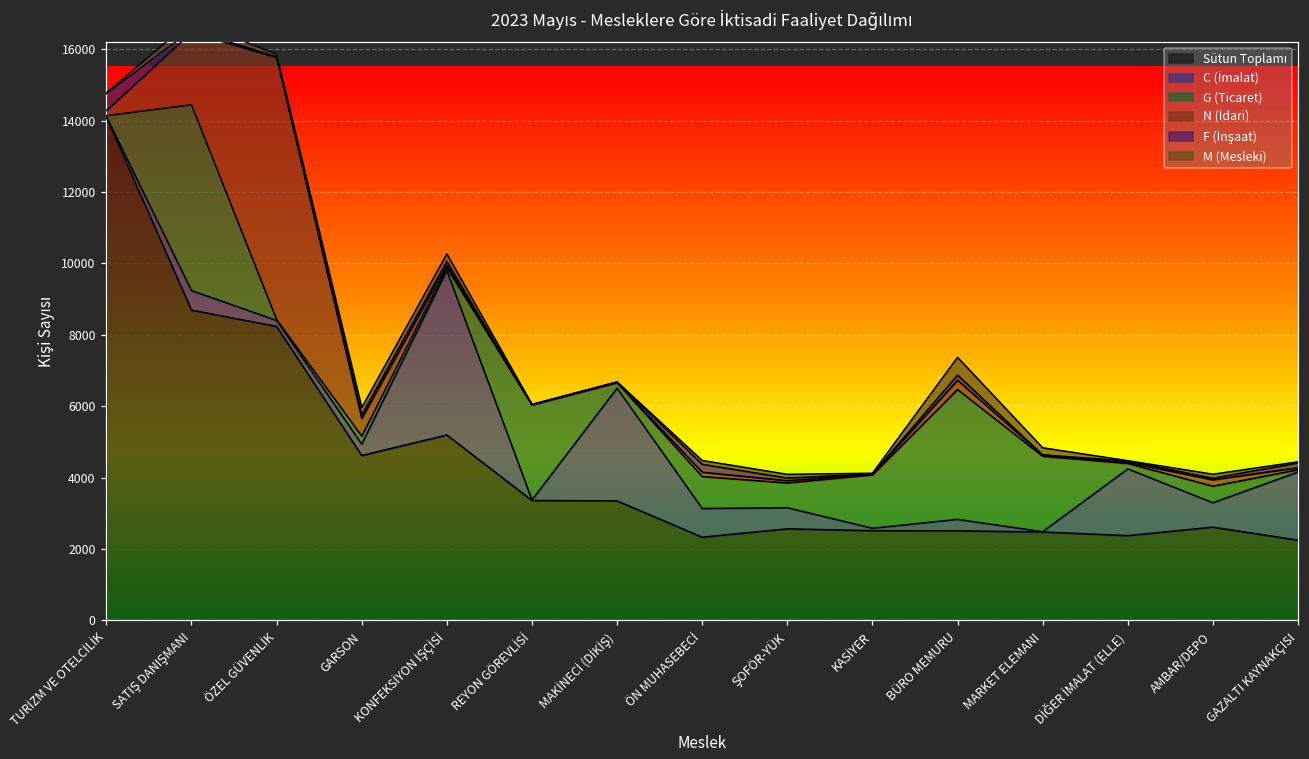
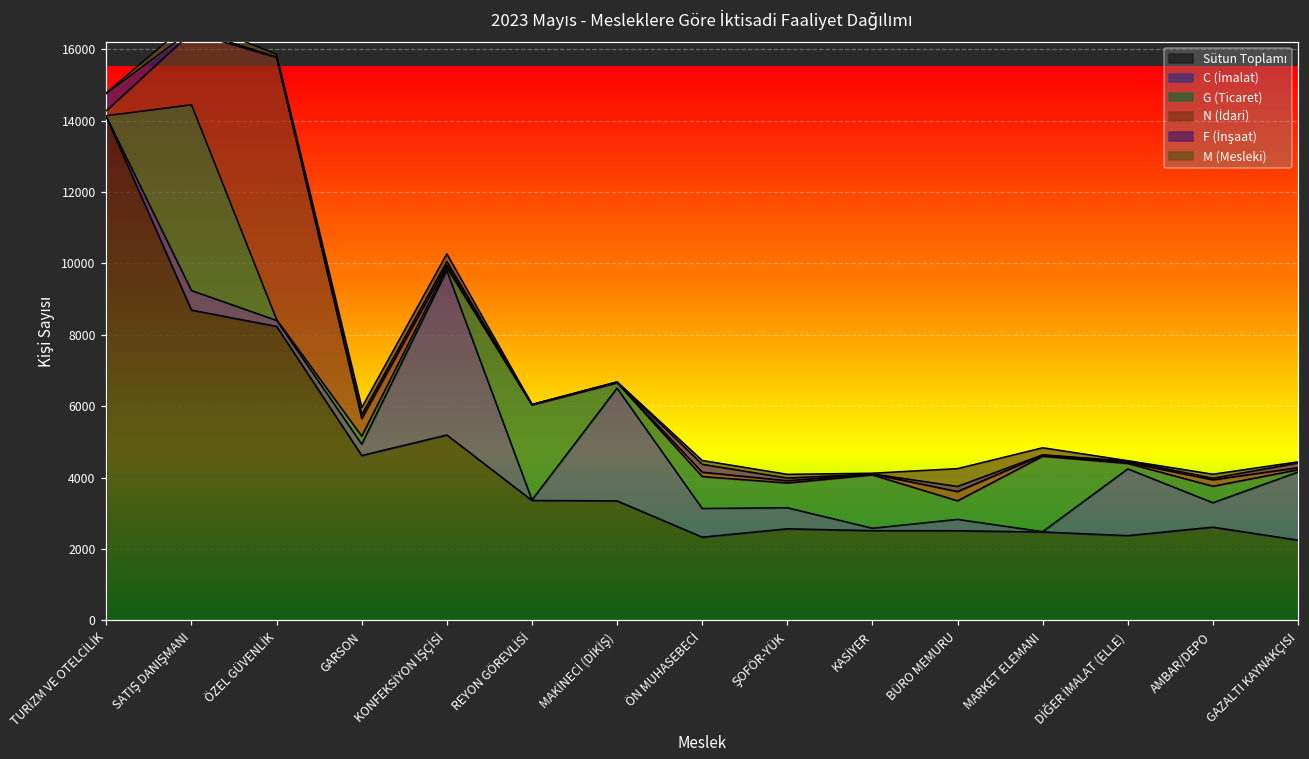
  {
    "Sütun Toplamı": {
      "SATIŞ DANIŞMANI": 8700,
      "ÖZEL GÜVENLİK": 8200,
      "GARSON": 4600,
      "KONFEKSİYON İŞÇİSİ": 5200,
      "MAKİNECİ (DİKİŞ)": 3300,
      "ÖN MUHASEBECİ": 2300,
      "ŞOFÖR-YÜK": 2600,
      "BÜRO MEMURU": 2500,
      "DİĞER İMALAT (ELLE)": 2400,
      "AMBAR/DEPO": 2600,
      "GAZALTI KAYNAKÇISI": 2200
    },
    "G (Ticaret)": {
      "SATIŞ DANIŞMANI": 5200,
      "GARSON": 200,
      "ÖN MUHASEBECİ": 900,
-     "BÜRO MEMURU": 3600,
+     "BÜRO MEMURU": 500,
      "AMBAR/DEPO": 500
    }
  }
